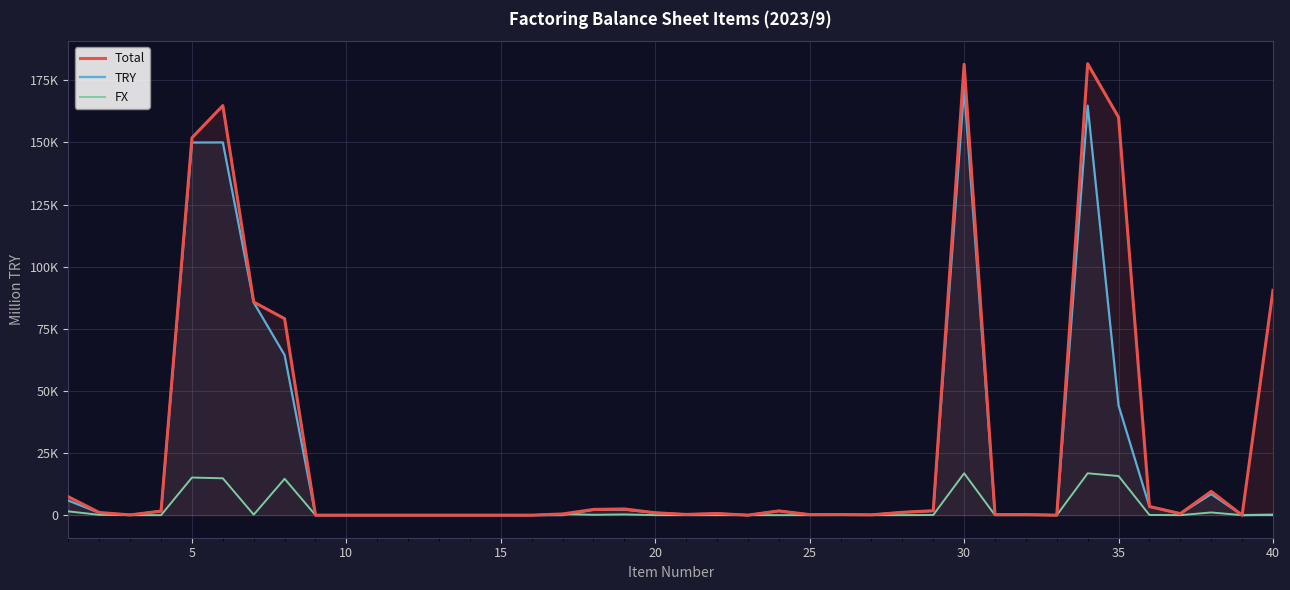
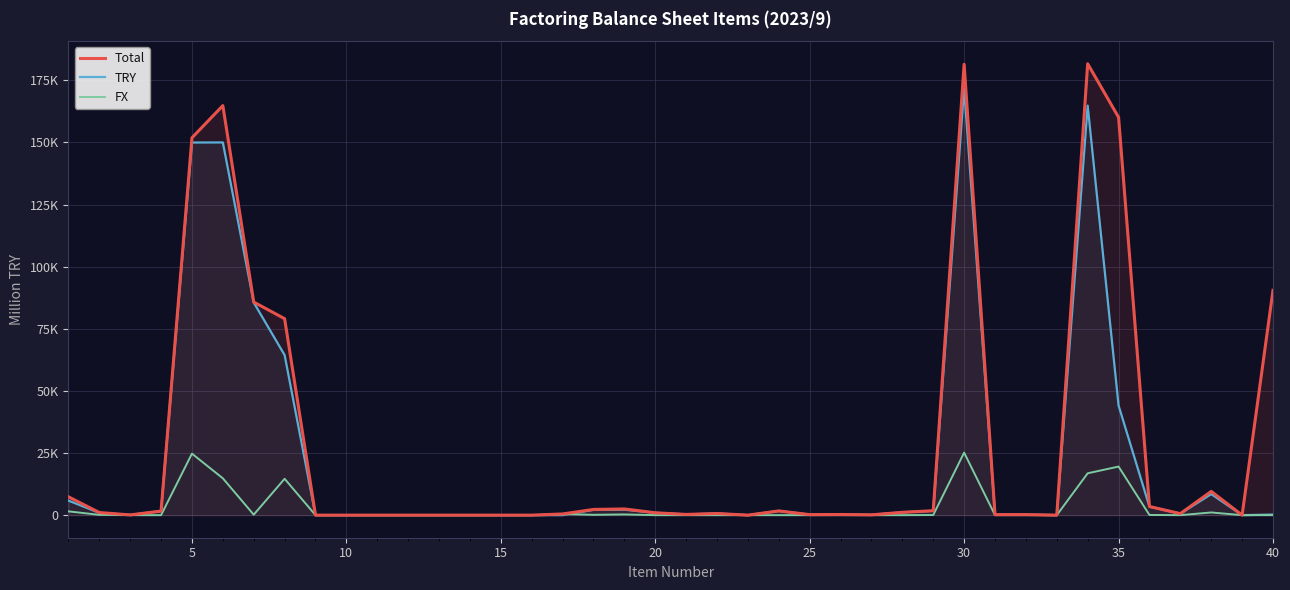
  {
    "Total": {
      "5": 152000,
      "30": 181000,
      "35": 160000,
      "40": 90000
    },
    "TRY": {
      "5": 150000,
      "30": 172000,
      "35": 44000
    },
    "FX": {
-     "5": 15000,
-     "30": 17000,
-     "35": 16000
+     "5": 25000,
+     "30": 25000,
+     "35": 20000
    }
  }
